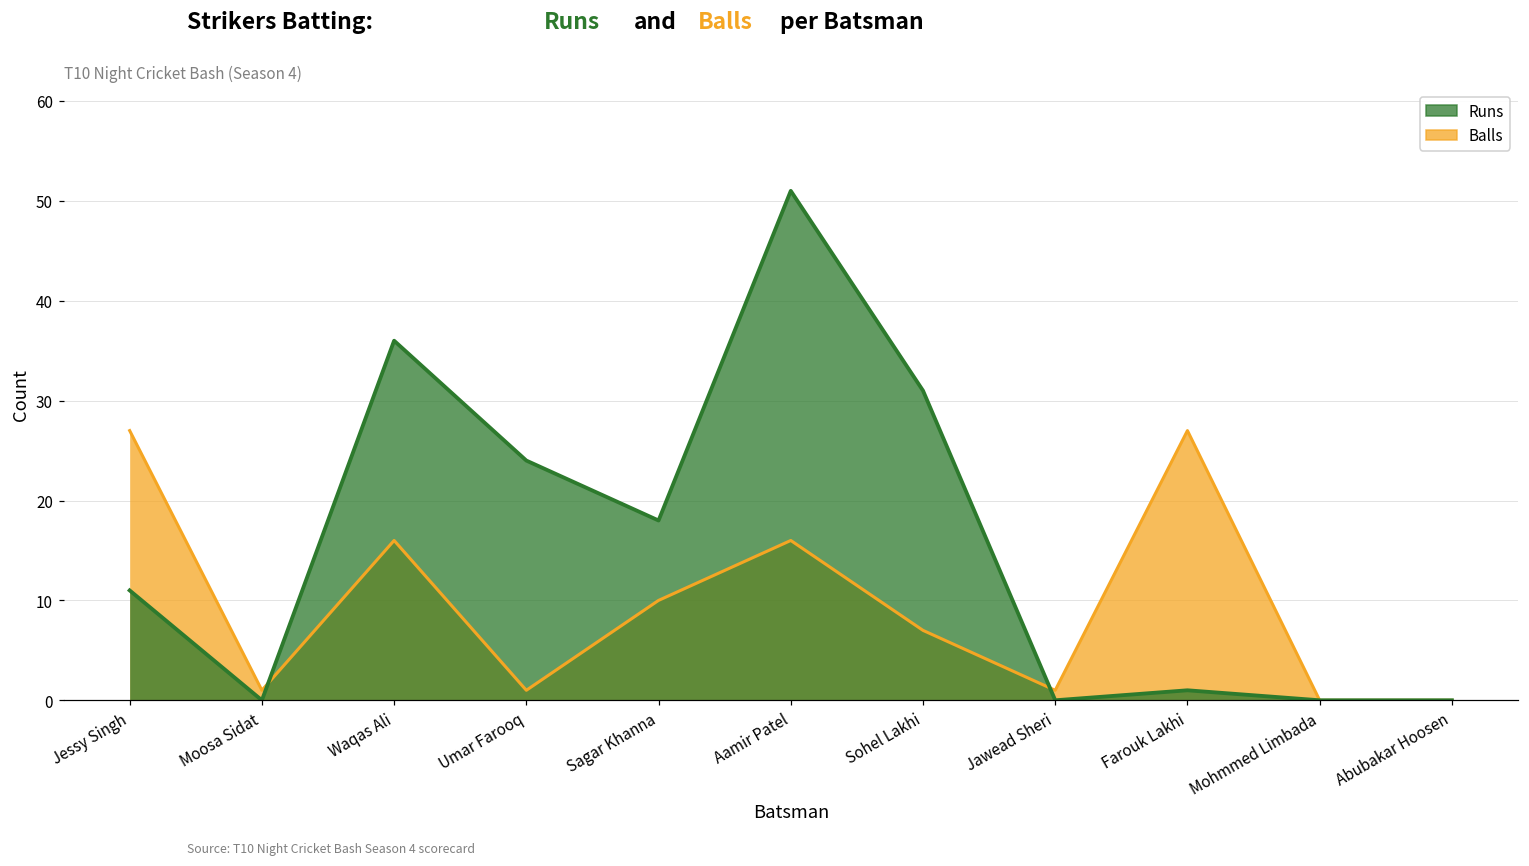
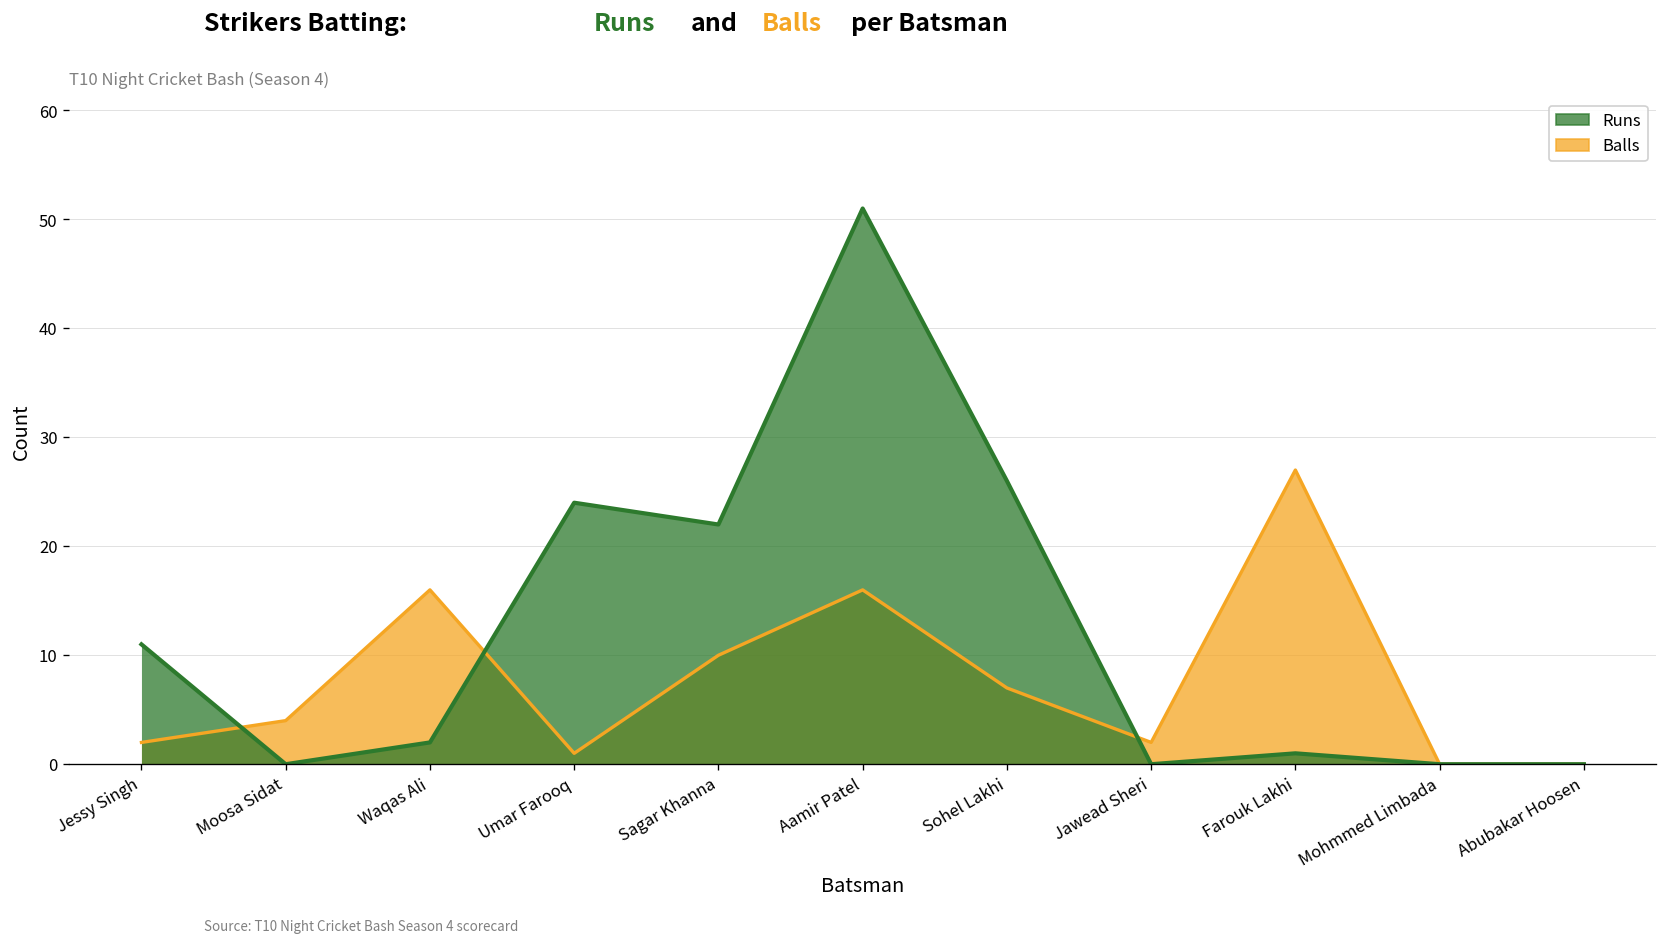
  {
    "Balls": {
-     "Jessy Singh": 27,
-     "Moosa Sidat": 1,
+     "Jessy Singh": 2,
+     "Moosa Sidat": 4,
      "Waqas Ali": 16,
      "Umar Farooq": 1,
      "Sagar Khanna": 10,
      "Aamir Patel": 16,
      "Sohel Lakhi": 7,
-     "Jawead Sheri": 1,
+     "Jawead Sheri": 2,
      "Farouk Lakhi": 27
    },
    "Runs": {
      "Jessy Singh": 11,
      "Moosa Sidat": 0,
-     "Waqas Ali": 36,
+     "Waqas Ali": 2,
      "Umar Farooq": 24,
-     "Sagar Khanna": 18,
+     "Sagar Khanna": 22,
      "Aamir Patel": 51,
-     "Sohel Lakhi": 31,
+     "Sohel Lakhi": 26,
      "Jawead Sheri": 0,
      "Farouk Lakhi": 1
    }
  }
